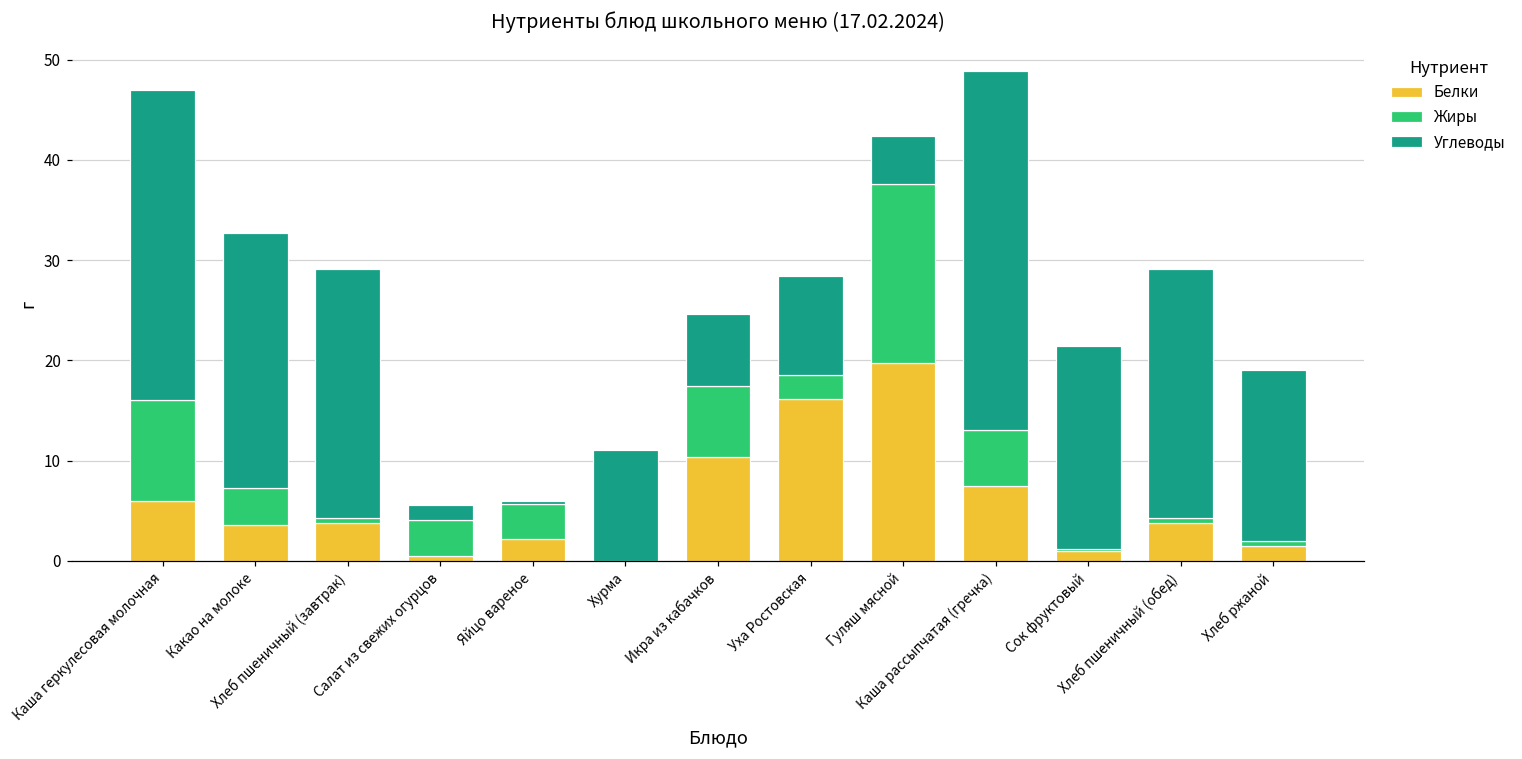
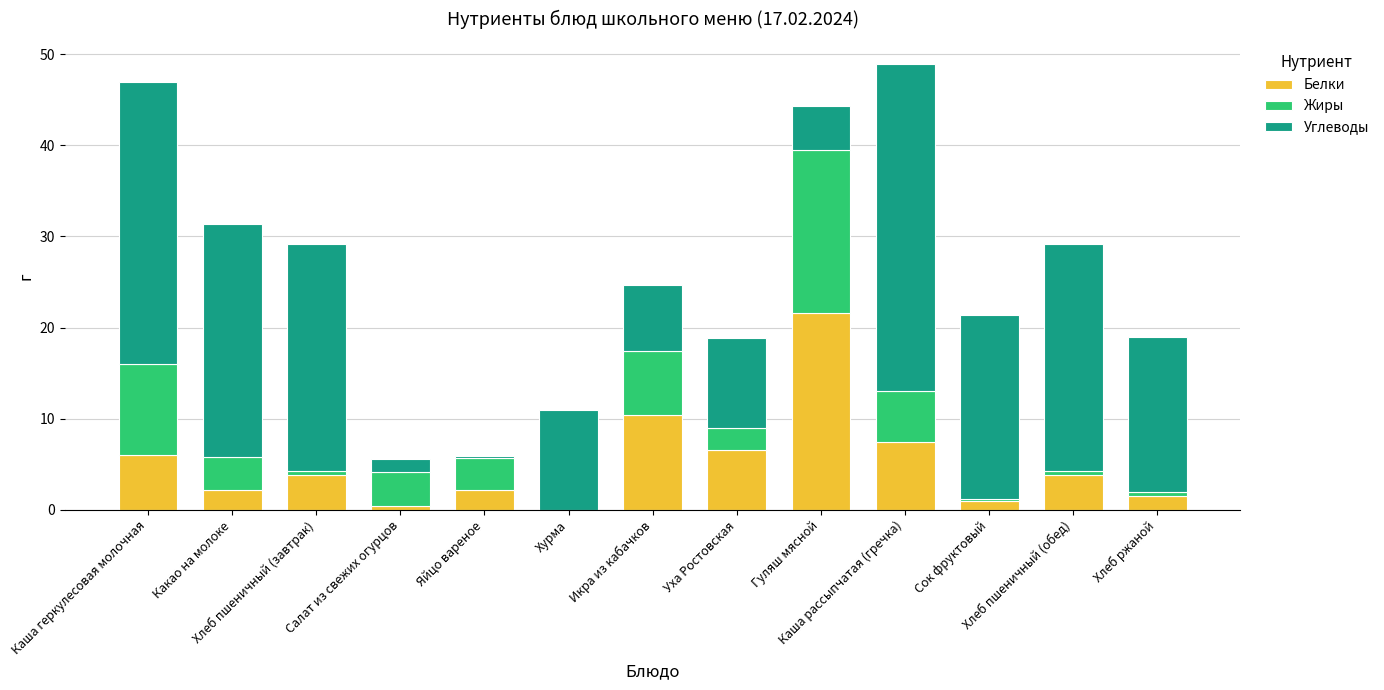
  {
    "Белки": {
      "Каша геркулесовая молочная": 6,
-     "Какао на молоке": 4,
+     "Какао на молоке": 2,
      "Хлеб пшеничный (завтрак)": 4,
      "Салат из свежих огурцов": 0,
      "Яйцо вареное": 2,
      "Хурма": 0,
      "Икра из кабачков": 10,
-     "Уха Ростовская": 16,
-     "Гуляш мясной": 20,
+     "Уха Ростовская": 7,
+     "Гуляш мясной": 22,
      "Каша рассыпчатая (гречка)": 7,
      "Сок фруктовый": 1,
      "Хлеб пшеничный (обед)": 4,
      "Хлеб ржаной": 2
    }
  }
